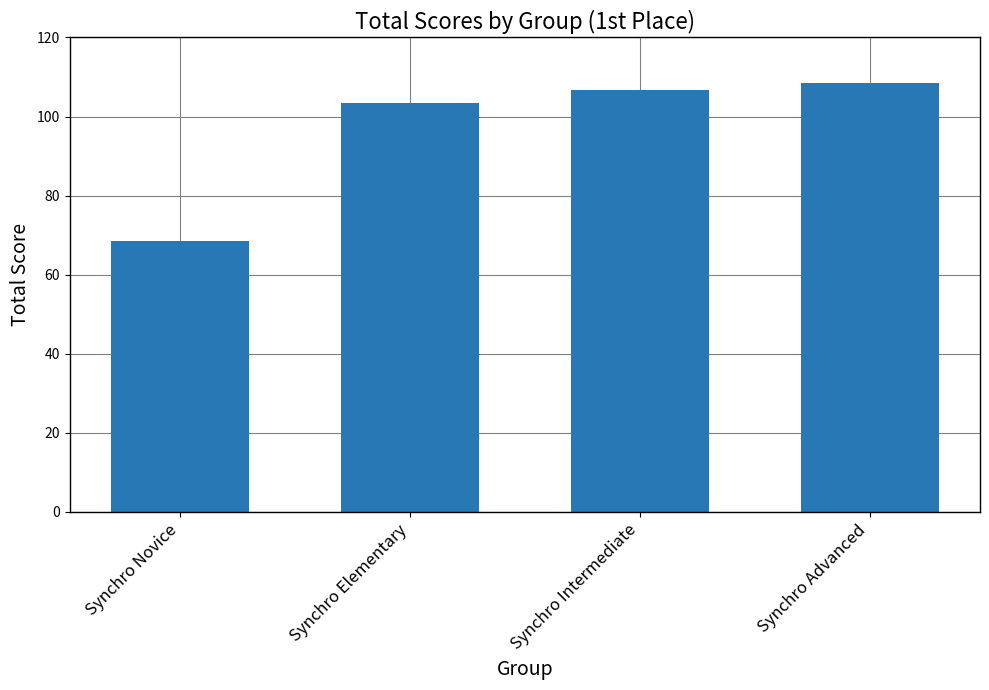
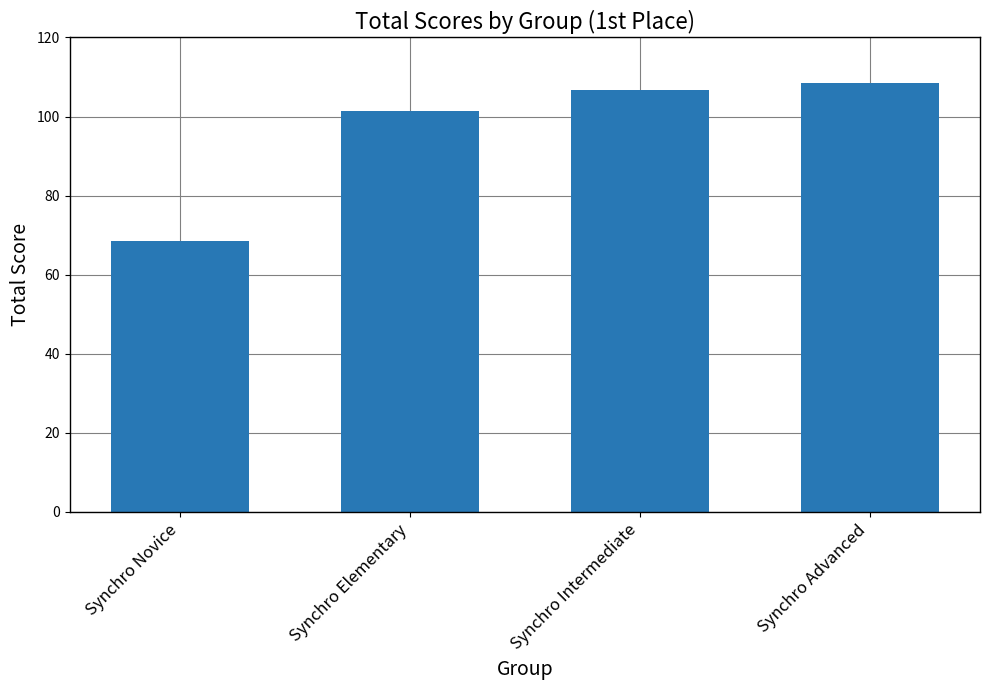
  {
    "Synchro Novice": 69,
-   "Synchro Elementary": 104,
+   "Synchro Elementary": 101,
    "Synchro Intermediate": 107,
    "Synchro Advanced": 109
  }
